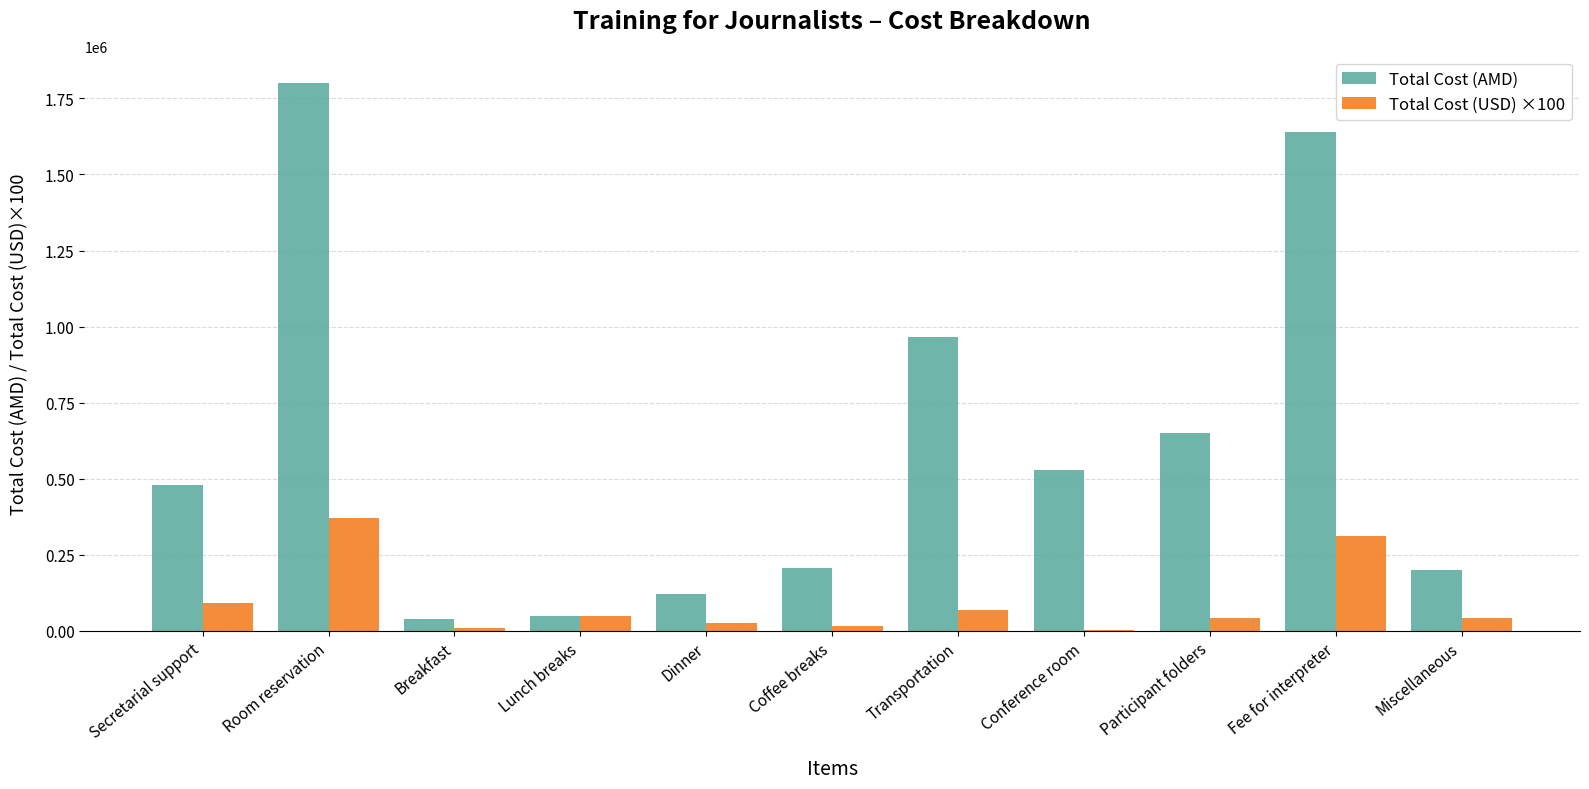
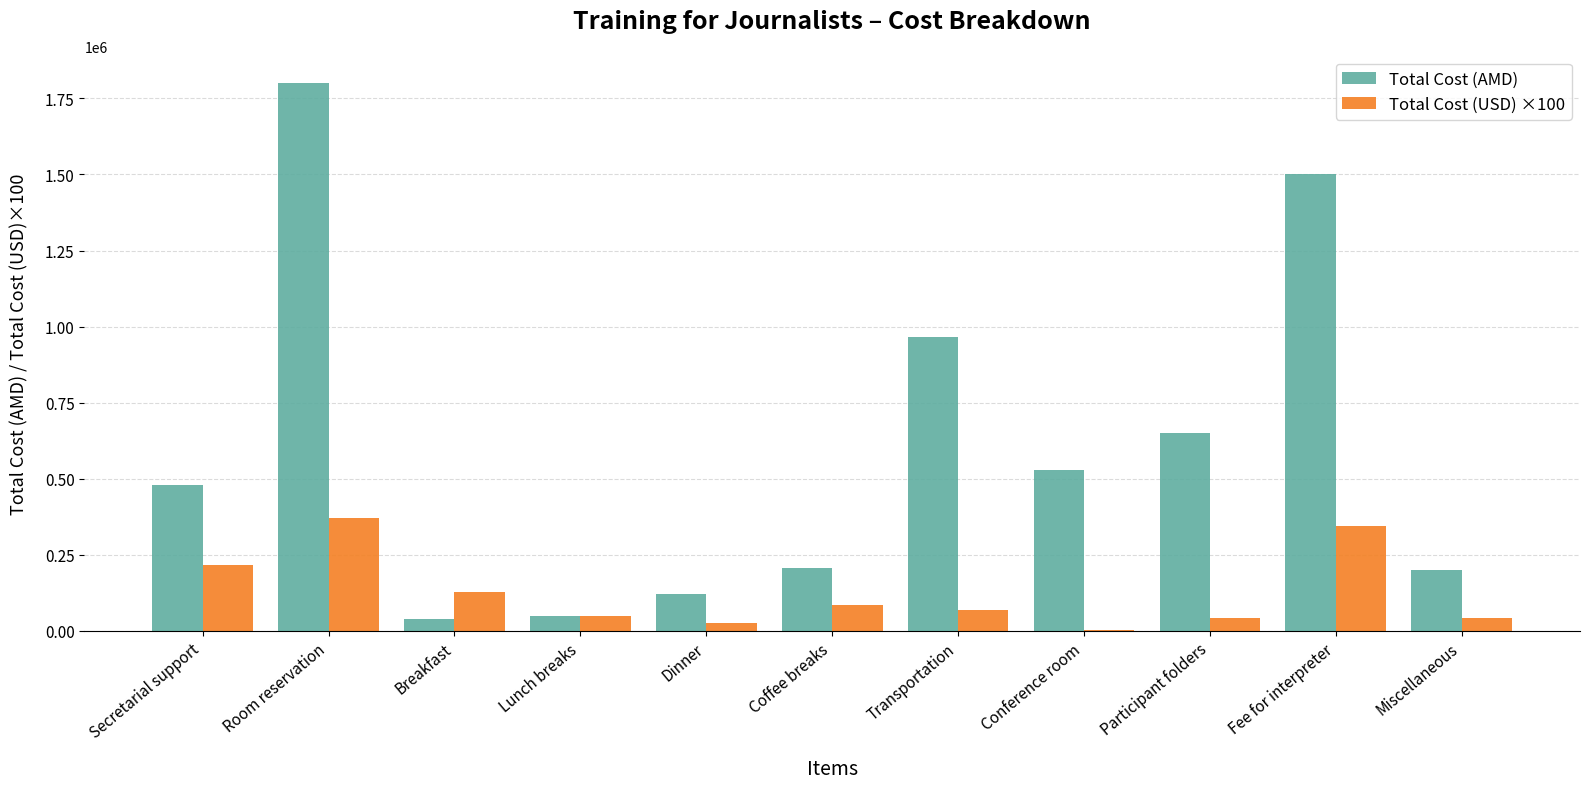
  {
    "Total Cost (AMD)": {
      "Secretarial support": 480000,
      "Room reservation": 1800000,
      "Breakfast": 40000,
      "Lunch breaks": 50000,
      "Dinner": 120000,
      "Coffee breaks": 210000,
      "Transportation": 960000,
      "Conference room": 530000,
      "Participant folders": 650000,
-     "Fee for interpreter": 1640000,
+     "Fee for interpreter": 1500000,
      "Miscellaneous": 200000
    },
    "Total Cost (USD) ×100": {
-     "Secretarial support": 90000,
+     "Secretarial support": 220000,
      "Room reservation": 370000,
-     "Breakfast": 10000,
+     "Breakfast": 130000,
      "Lunch breaks": 50000,
      "Dinner": 20000,
-     "Coffee breaks": 20000,
+     "Coffee breaks": 90000,
      "Transportation": 70000,
      "Participant folders": 40000,
-     "Fee for interpreter": 310000,
+     "Fee for interpreter": 340000,
      "Miscellaneous": 40000
    }
  }
